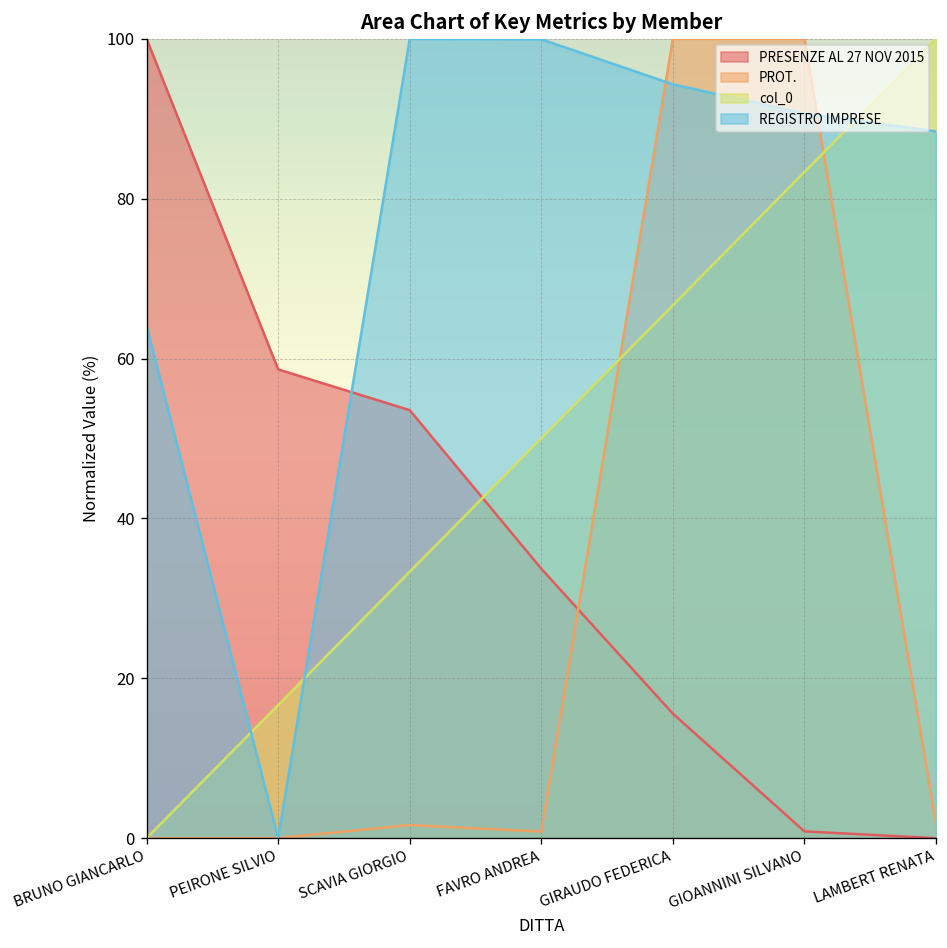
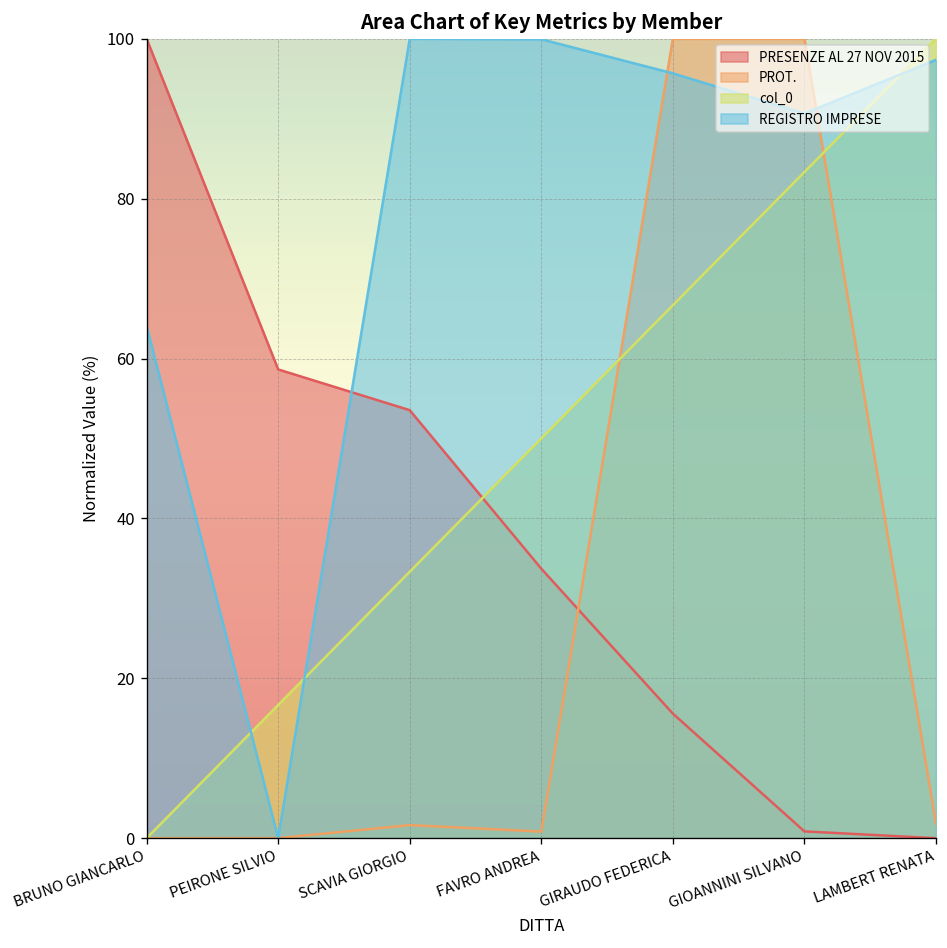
  {
    "REGISTRO IMPRESE": {
      "BRUNO GIANCARLO": 64,
      "SCAVIA GIORGIO": 100,
      "FAVRO ANDREA": 100,
-     "GIRAUDO FEDERICA": 94,
-     "LAMBERT RENATA": 88
+     "GIRAUDO FEDERICA": 96,
+     "LAMBERT RENATA": 97
    }
  }
